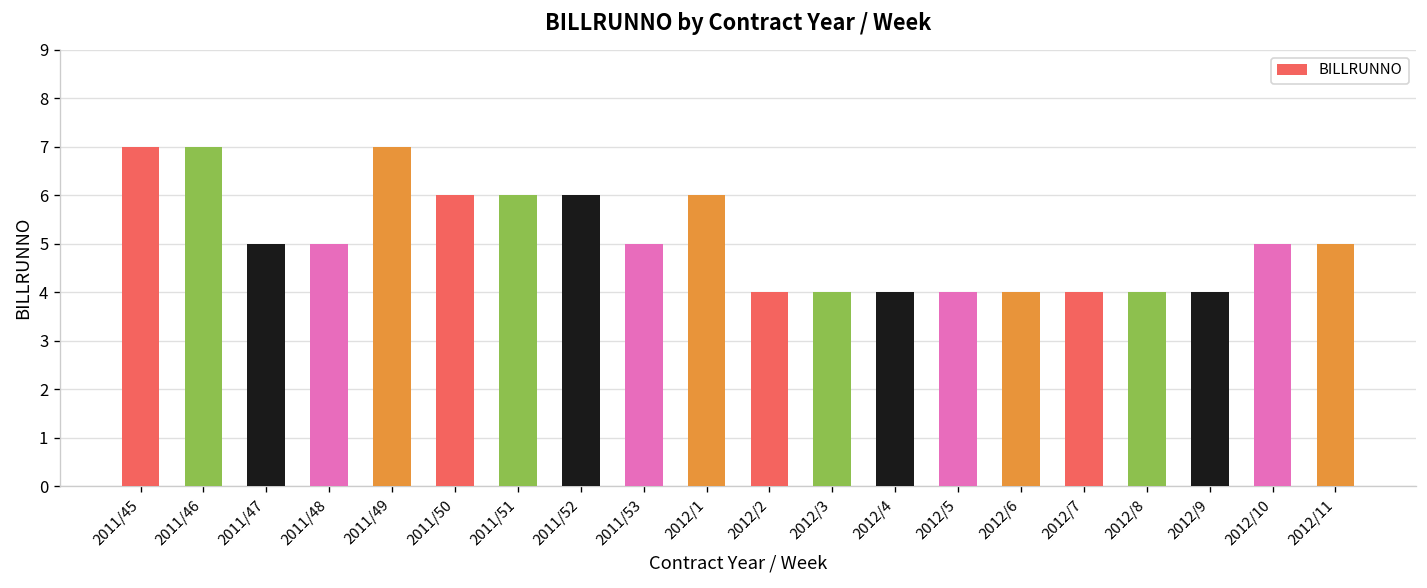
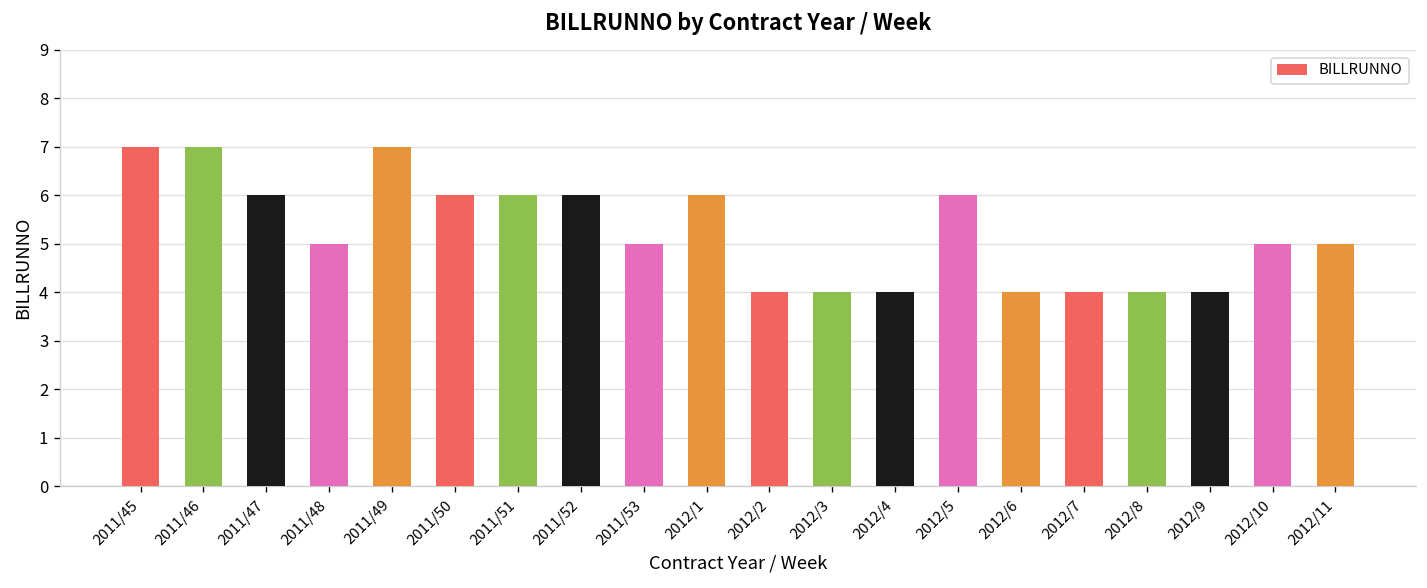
  {
    "2011/45": 7,
    "2011/46": 7,
-   "2011/47": 5,
+   "2011/47": 6,
    "2011/48": 5,
    "2011/49": 7,
    "2011/50": 6,
    "2011/51": 6,
    "2011/52": 6,
    "2011/53": 5,
    "2012/1": 6,
    "2012/2": 4,
    "2012/3": 4,
    "2012/4": 4,
-   "2012/5": 4,
+   "2012/5": 6,
    "2012/6": 4,
    "2012/7": 4,
    "2012/8": 4,
    "2012/9": 4,
    "2012/10": 5,
    "2012/11": 5
  }
